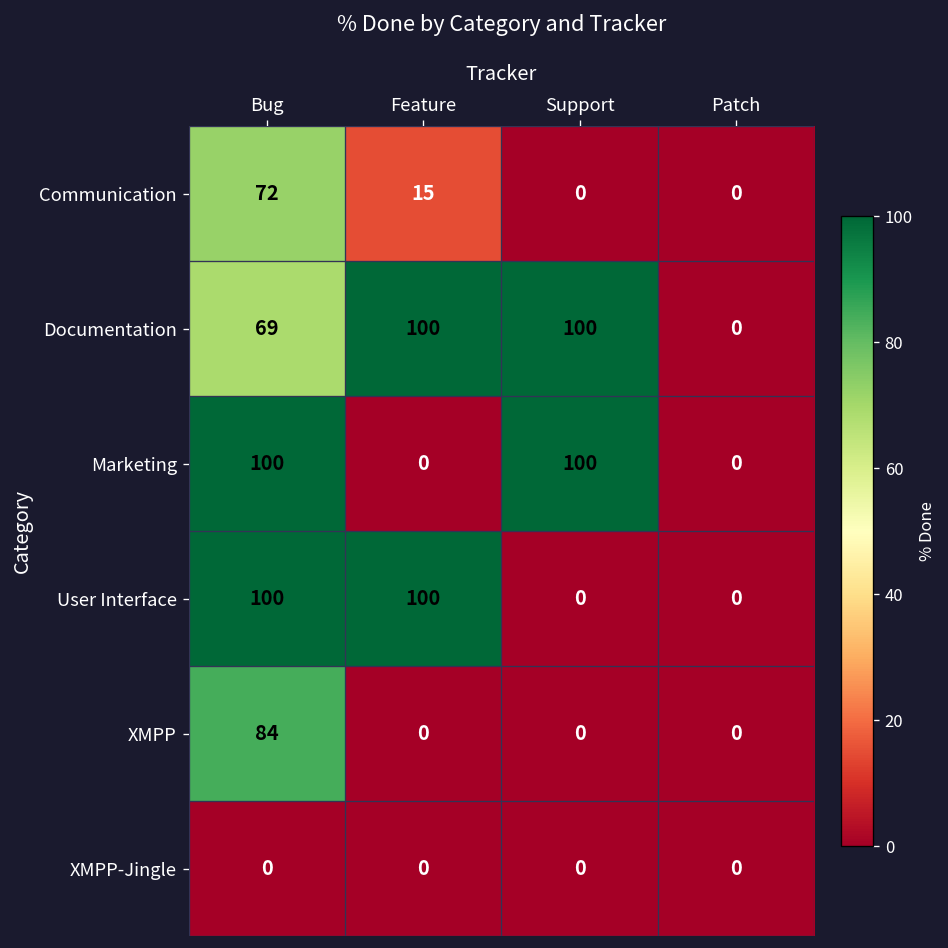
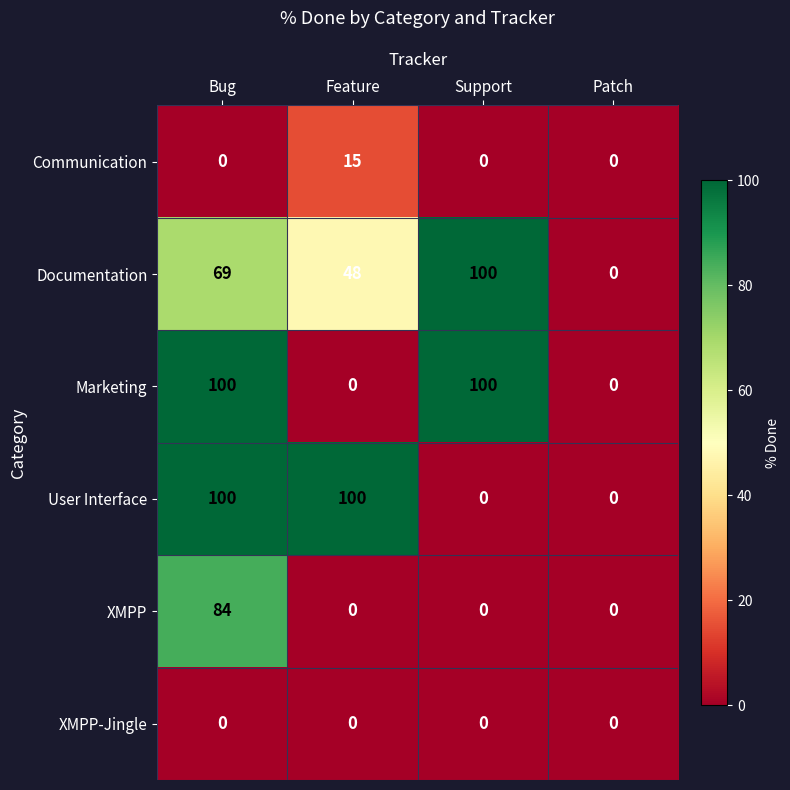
  {
    "Communication": {
-     "Bug": 72,
+     "Bug": 0,
      "Feature": 15,
      "Support": 0,
      "Patch": 0
    },
    "Documentation": {
      "Bug": 69,
-     "Feature": 100,
+     "Feature": 48,
      "Support": 100,
      "Patch": 0
    },
    "Marketing": {
      "Bug": 100,
      "Feature": 0,
      "Support": 100,
      "Patch": 0
    },
    "User Interface": {
      "Bug": 100,
      "Feature": 100,
      "Support": 0,
      "Patch": 0
    },
    "XMPP": {
      "Bug": 84,
      "Feature": 0,
      "Support": 0,
      "Patch": 0
    },
    "XMPP-Jingle": {
      "Bug": 0,
      "Feature": 0,
      "Support": 0,
      "Patch": 0
    }
  }
